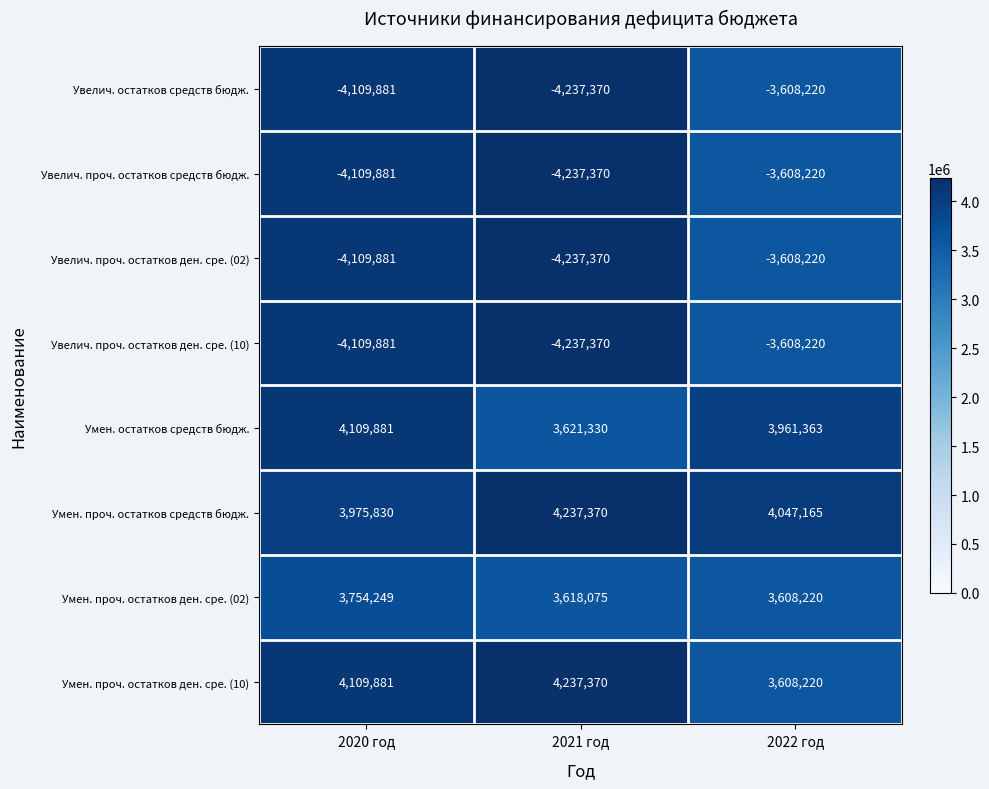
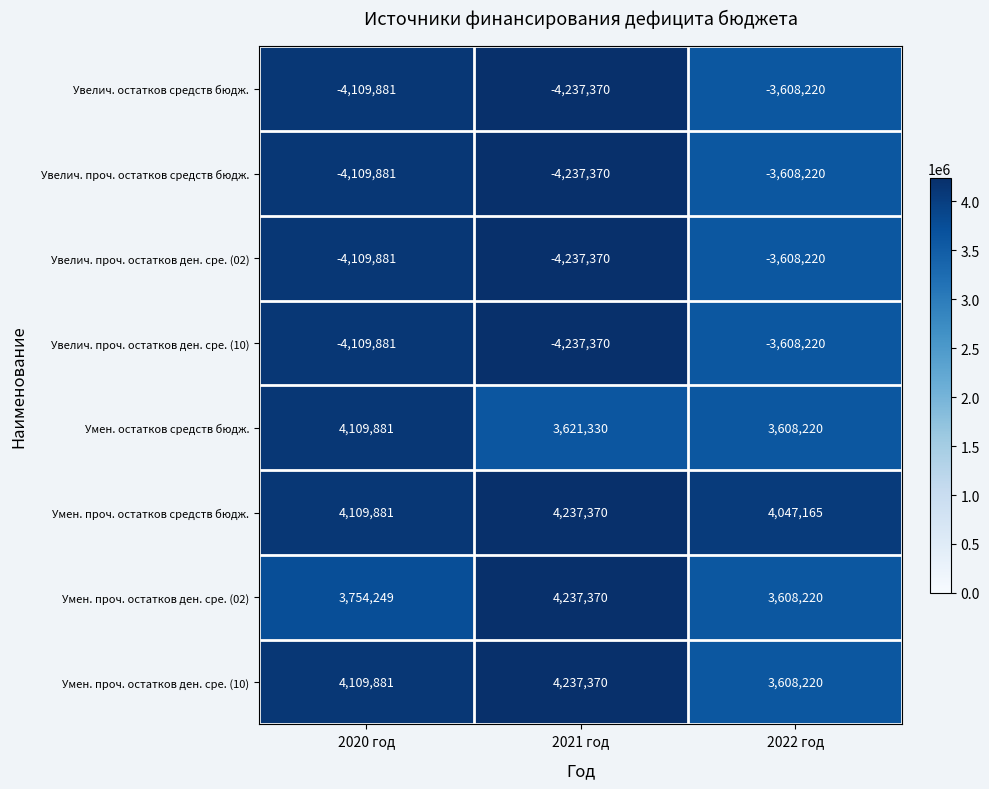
  {
    "Увелич. остатков средств бюдж.": {
      "2020 год": "-4,109,881",
      "2021 год": "-4,237,370",
      "2022 год": "-3,608,220"
    },
    "Увелич. проч. остатков средств бюдж.": {
      "2020 год": "-4,109,881",
      "2021 год": "-4,237,370",
      "2022 год": "-3,608,220"
    },
    "Увелич. проч. остатков ден. сре. (02)": {
      "2020 год": "-4,109,881",
      "2021 год": "-4,237,370",
      "2022 год": "-3,608,220"
    },
    "Увелич. проч. остатков ден. сре. (10)": {
      "2020 год": "-4,109,881",
      "2021 год": "-4,237,370",
      "2022 год": "-3,608,220"
    },
    "Умен. остатков средств бюдж.": {
      "2020 год": "4,109,881",
      "2021 год": "3,621,330",
-     "2022 год": "3,961,363"
+     "2022 год": "3,608,220"
    },
    "Умен. проч. остатков средств бюдж.": {
-     "2020 год": "3,975,830",
+     "2020 год": "4,109,881",
      "2021 год": "4,237,370",
      "2022 год": "4,047,165"
    },
    "Умен. проч. остатков ден. сре. (02)": {
      "2020 год": "3,754,249",
-     "2021 год": "3,618,075",
+     "2021 год": "4,237,370",
      "2022 год": "3,608,220"
    },
    "Умен. проч. остатков ден. сре. (10)": {
      "2020 год": "4,109,881",
      "2021 год": "4,237,370",
      "2022 год": "3,608,220"
    }
  }
